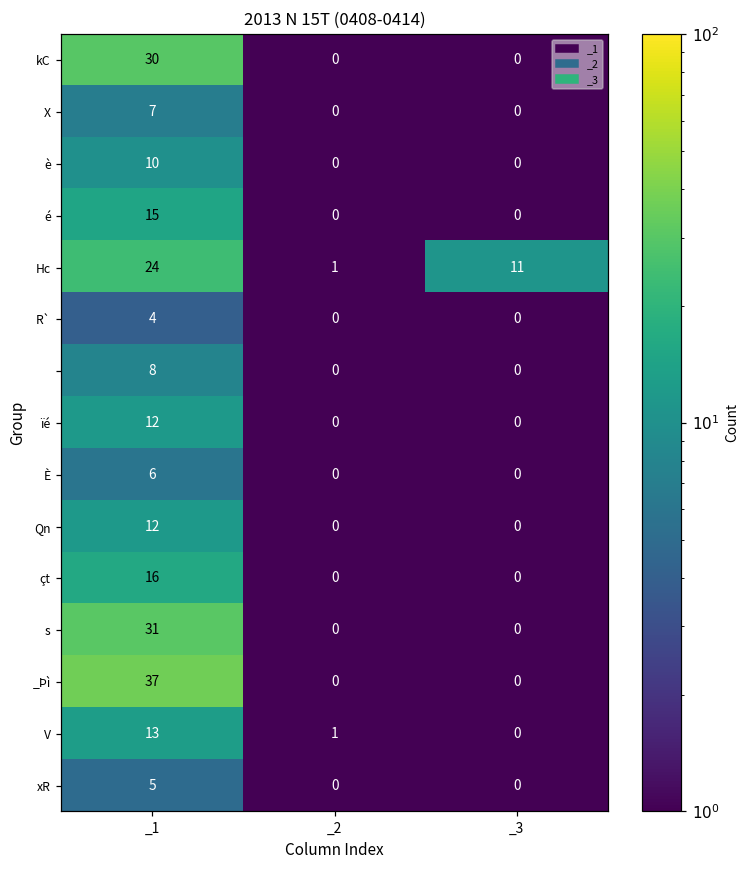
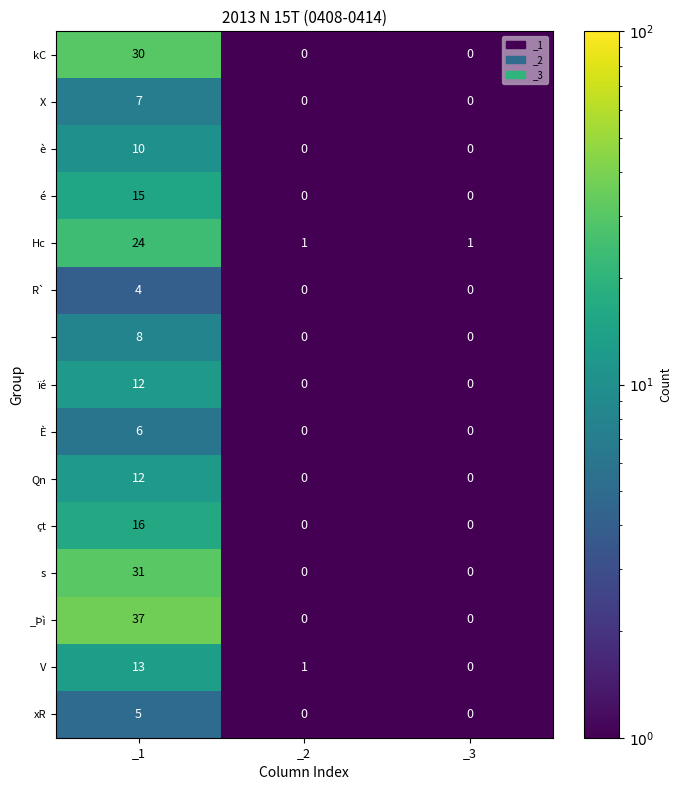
  {
    "kC": {
      "_1": 30,
      "_2": 0,
      "_3": 0
    },
    "X": {
      "_1": 7,
      "_2": 0,
      "_3": 0
    },
    "è": {
      "_1": 10,
      "_2": 0,
      "_3": 0
    },
    "é": {
      "_1": 15,
      "_2": 0,
      "_3": 0
    },
    "Hc": {
      "_1": 24,
      "_2": 1,
-     "_3": 11
+     "_3": 1
    },
    "R`": {
      "_1": 4,
      "_2": 0,
      "_3": 0
    },
    "ïé": {
      "_1": 12,
      "_2": 0,
      "_3": 0
    },
    "È": {
      "_1": 6,
      "_2": 0,
      "_3": 0
    },
    "Qn": {
      "_1": 12,
      "_2": 0,
      "_3": 0
    },
    "çt": {
      "_1": 16,
      "_2": 0,
      "_3": 0
    },
    "s": {
      "_1": 31,
      "_2": 0,
      "_3": 0
    },
    "_Þì": {
      "_1": 37,
      "_2": 0,
      "_3": 0
    },
    "V": {
      "_1": 13,
      "_2": 1,
      "_3": 0
    },
    "xR": {
      "_1": 5,
      "_2": 0,
      "_3": 0
    }
  }
